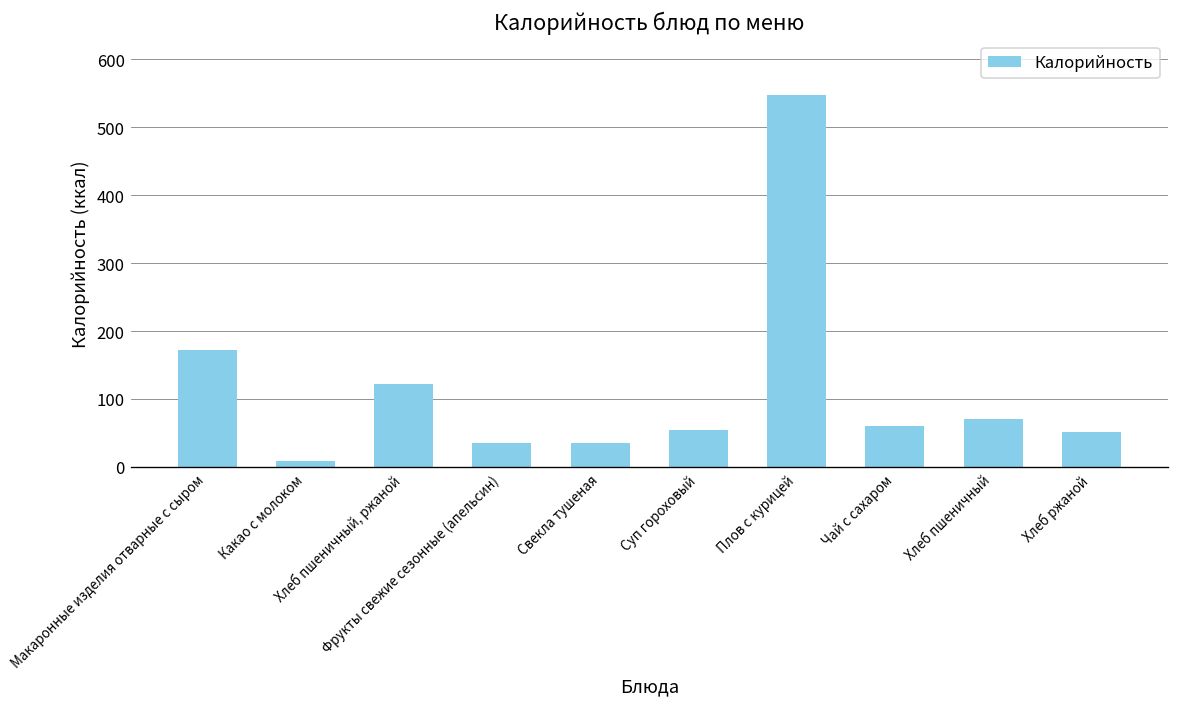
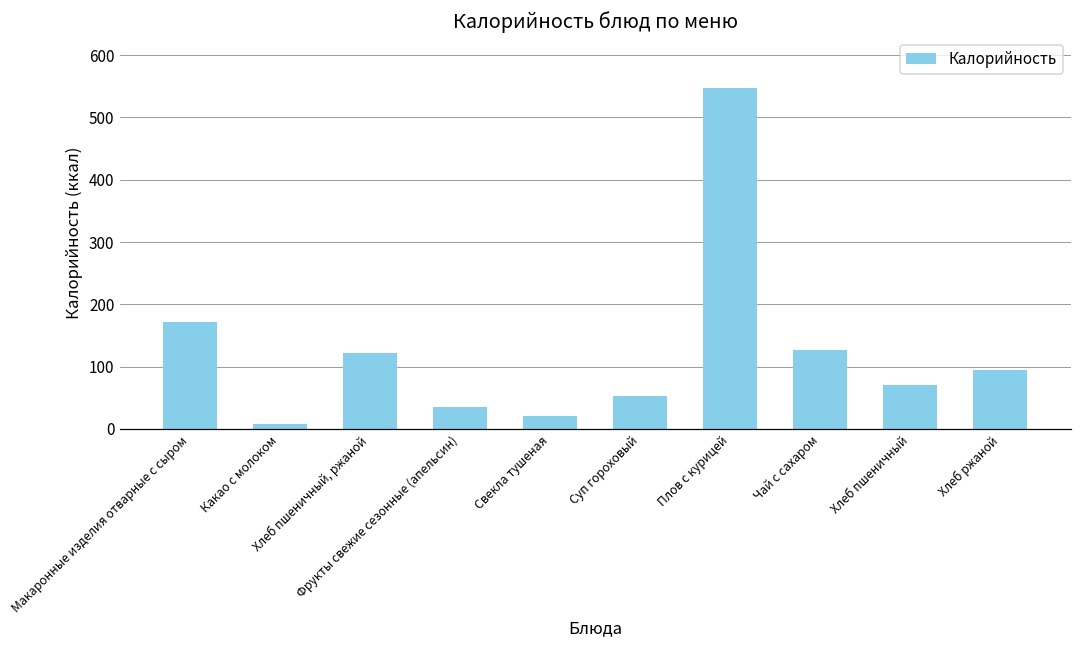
  {
    "Макаронные изделия отварные с сыром": 170,
    "Какао с молоком": 10,
    "Хлеб пшеничный, ржаной": 120,
    "Фрукты свежие сезонные (апельсин)": 40,
-   "Свекла тушеная": 40,
+   "Свекла тушеная": 20,
    "Суп гороховый": 50,
    "Плов с курицей": 550,
-   "Чай с сахаром": 60,
+   "Чай с сахаром": 130,
    "Хлеб пшеничный": 70,
-   "Хлеб ржаной": 50
+   "Хлеб ржаной": 90
  }
